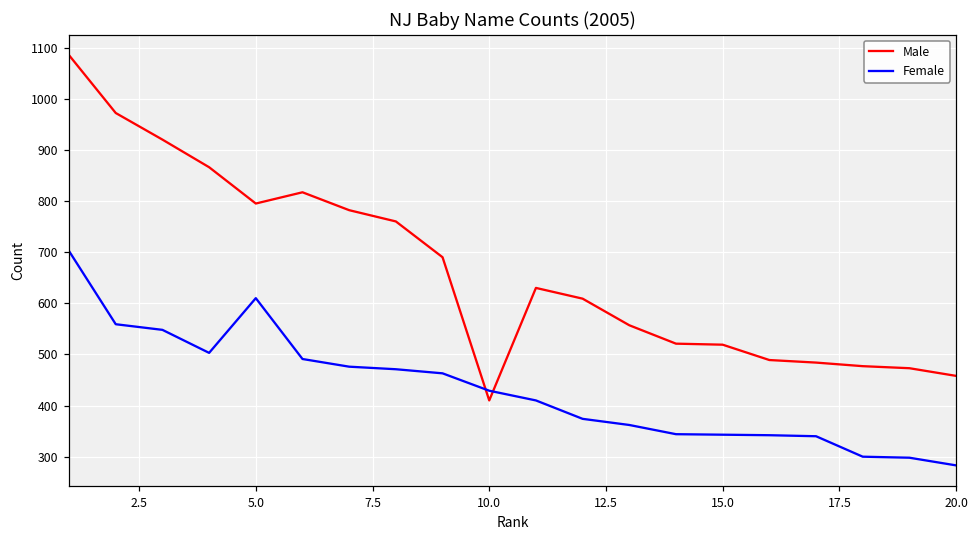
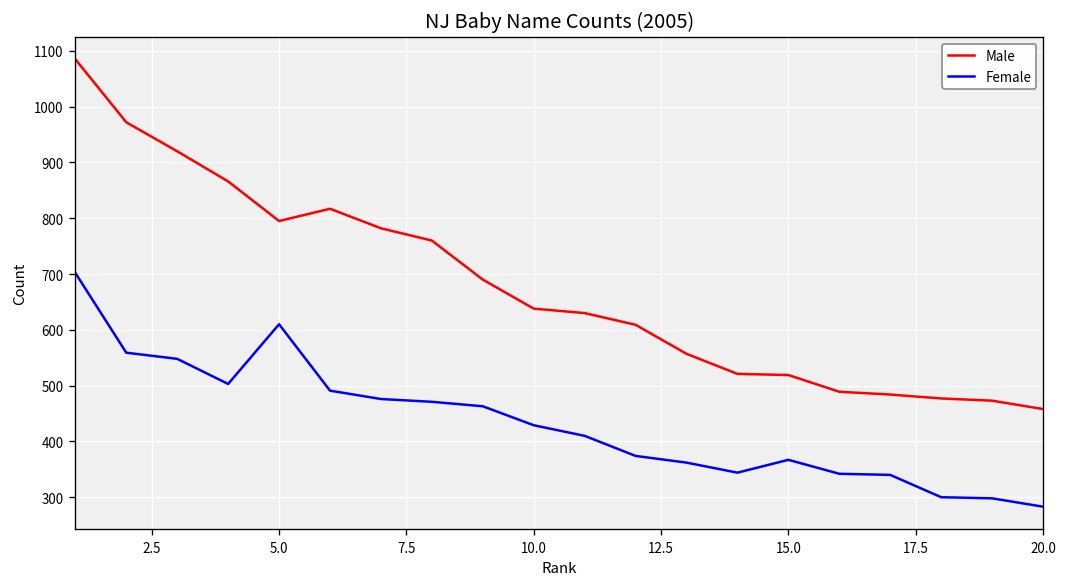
  {
    "Male": {
      "5.0": 800,
-     "10.0": 410,
+     "10.0": 640,
      "15.0": 520,
      "20.0": 460
    },
    "Female": {
      "5.0": 610,
      "10.0": 430,
-     "15.0": 340,
+     "15.0": 370,
      "20.0": 280
    }
  }
